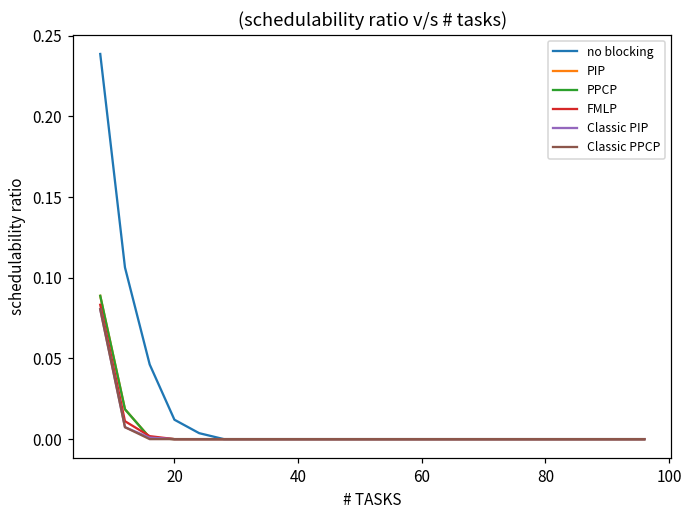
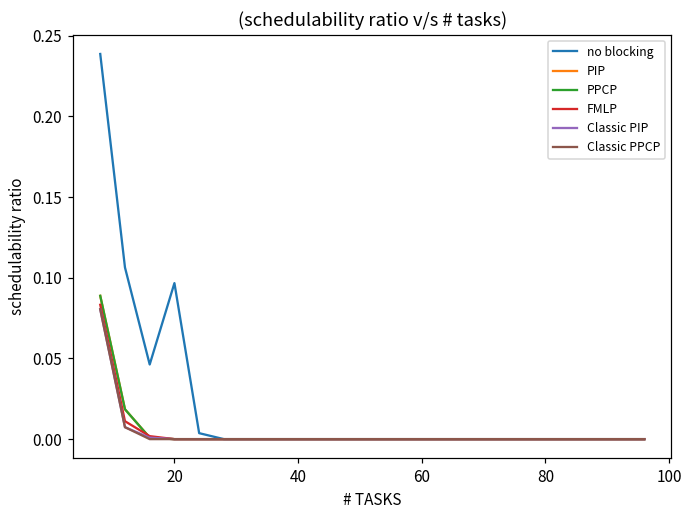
  {
    "no blocking": {
-     "20": 0.012
+     "20": 0.097
    }
  }
